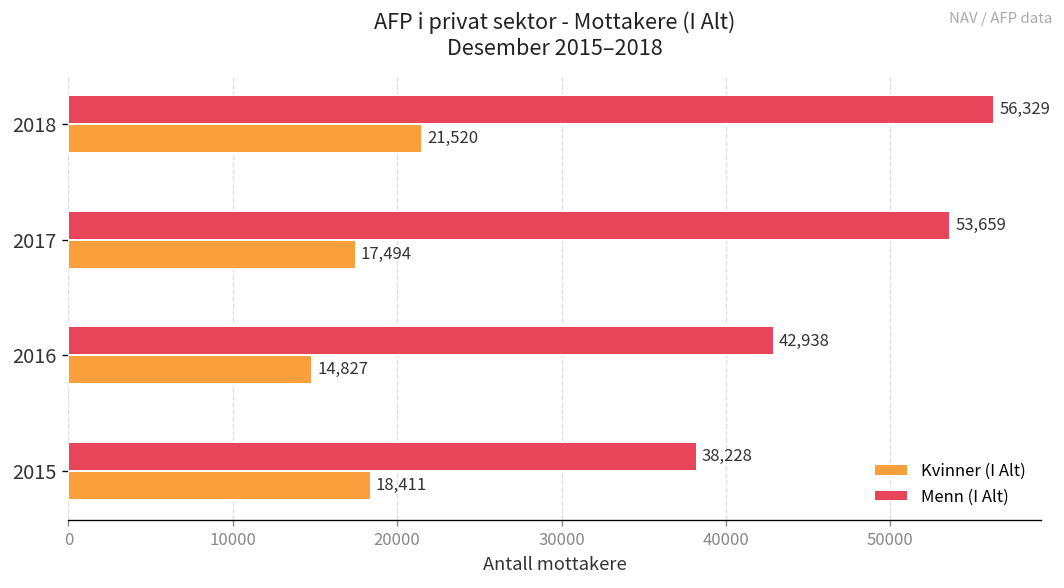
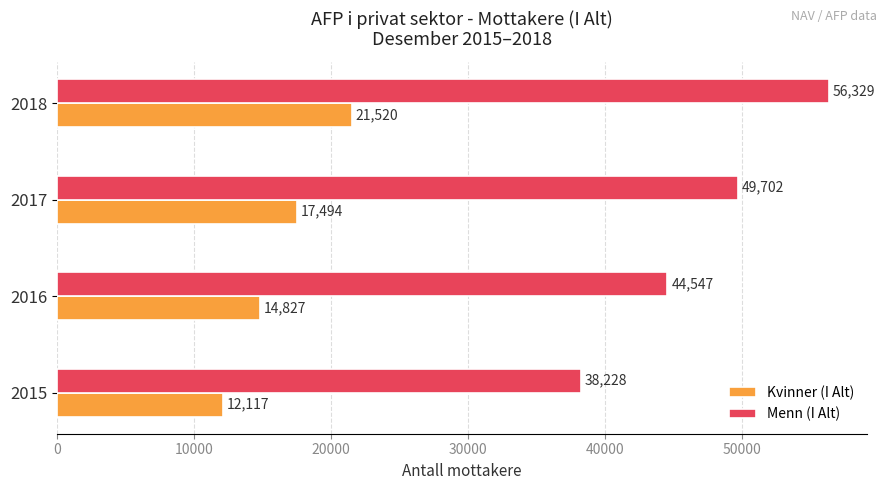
  {
    "Kvinner (I Alt)": {
      "2018": "21,520",
      "2017": "17,494",
      "2016": "14,827",
-     "2015": "18,411"
+     "2015": "12,117"
    },
    "Menn (I Alt)": {
      "2018": "56,329",
-     "2017": "53,659",
-     "2016": "42,938",
+     "2017": "49,702",
+     "2016": "44,547",
      "2015": "38,228"
    }
  }
